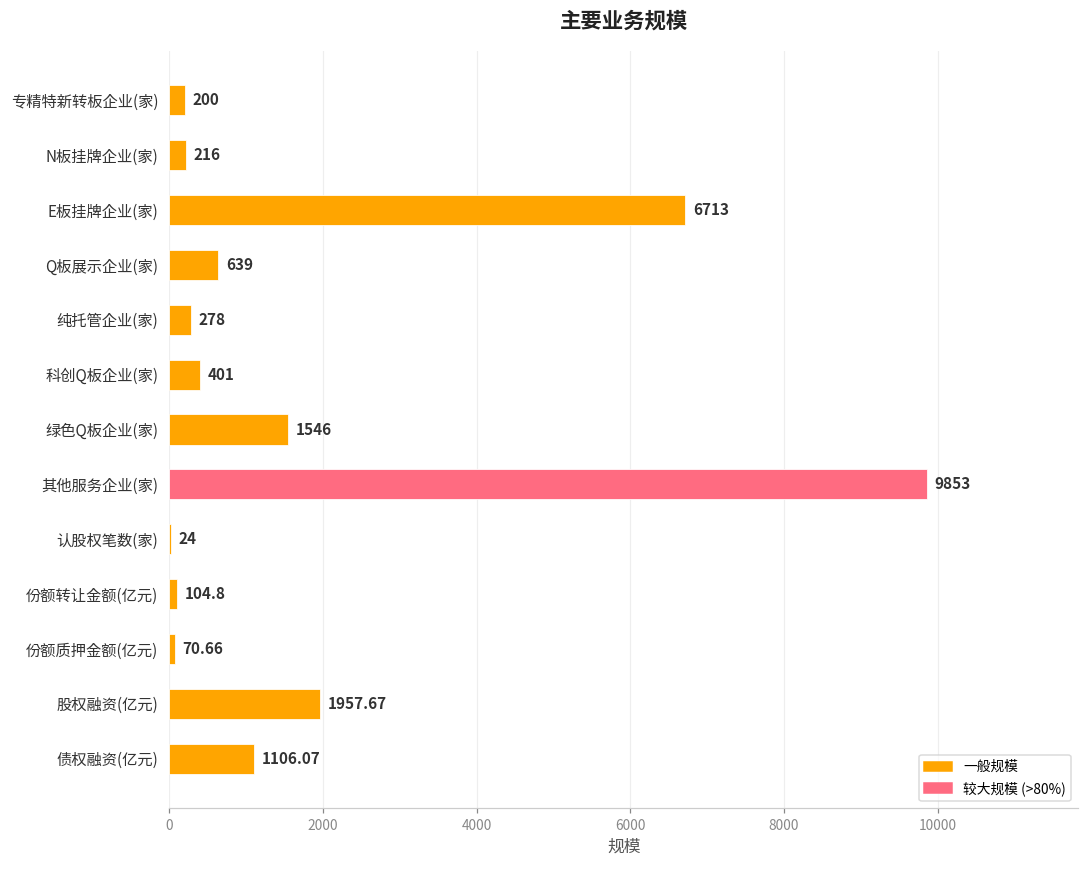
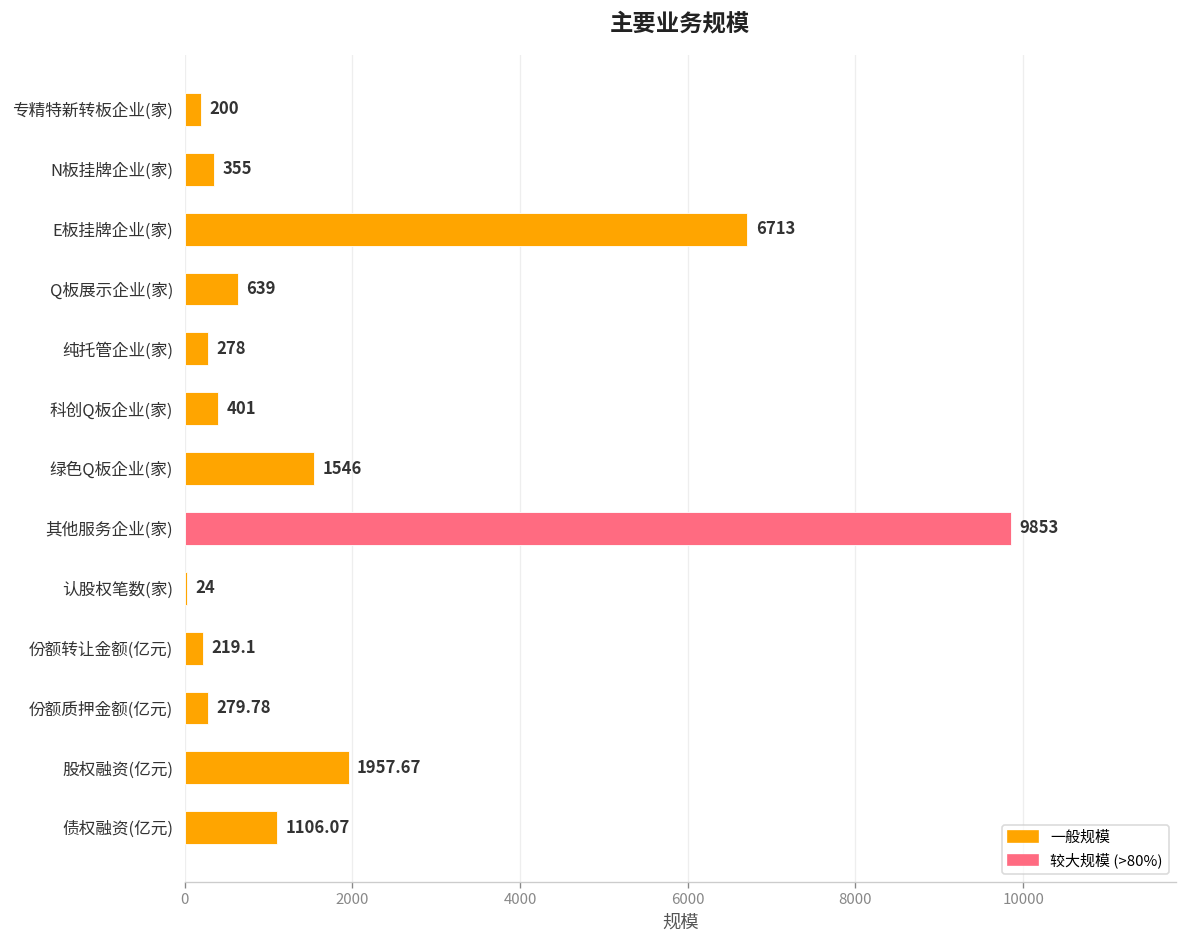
  {
    "专精特新转板企业(家)": 200,
-   "N板挂牌企业(家)": 216,
+   "N板挂牌企业(家)": 355,
    "E板挂牌企业(家)": 6713,
    "Q板展示企业(家)": 639,
    "纯托管企业(家)": 278,
    "科创Q板企业(家)": 401,
    "绿色Q板企业(家)": 1546,
    "其他服务企业(家)": 9853,
    "认股权笔数(家)": 24,
-   "份额转让金额(亿元)": 104.8,
-   "份额质押金额(亿元)": 70.66,
+   "份额转让金额(亿元)": 219.1,
+   "份额质押金额(亿元)": 279.78,
    "股权融资(亿元)": 1957.67,
    "债权融资(亿元)": 1106.07
  }
